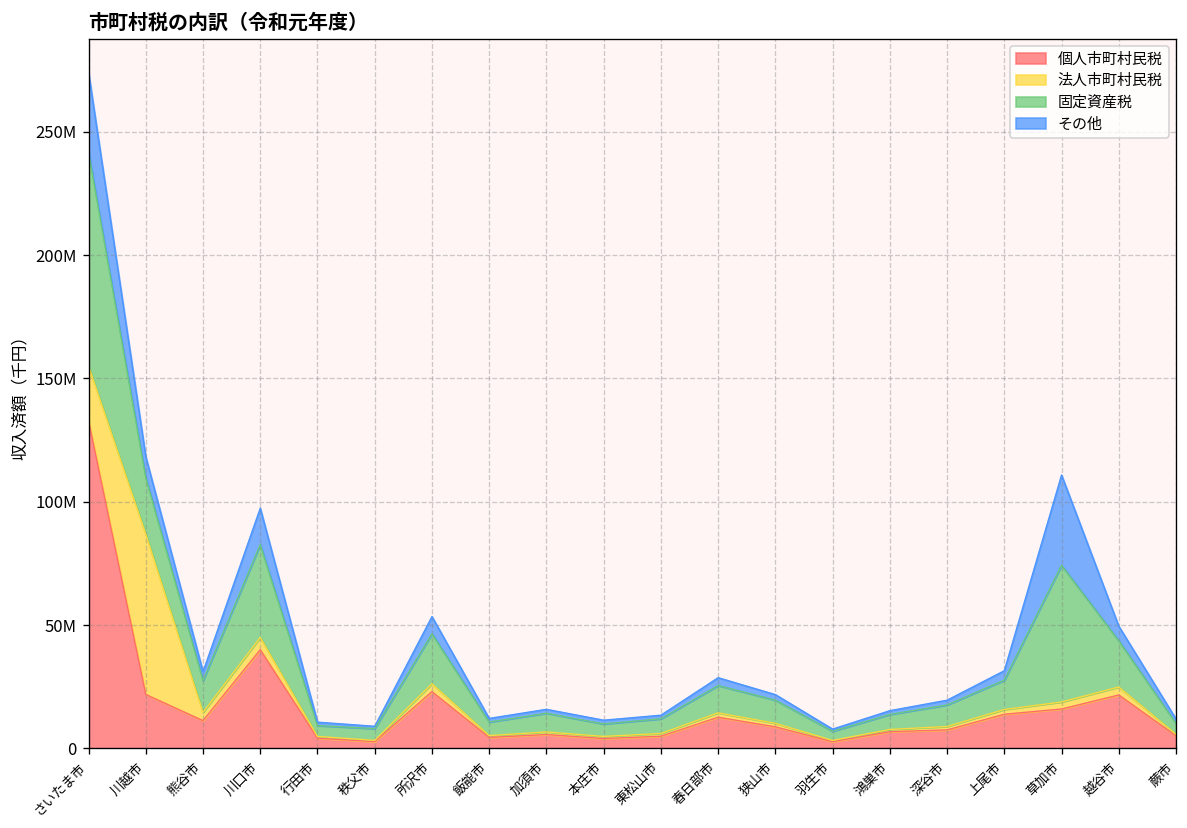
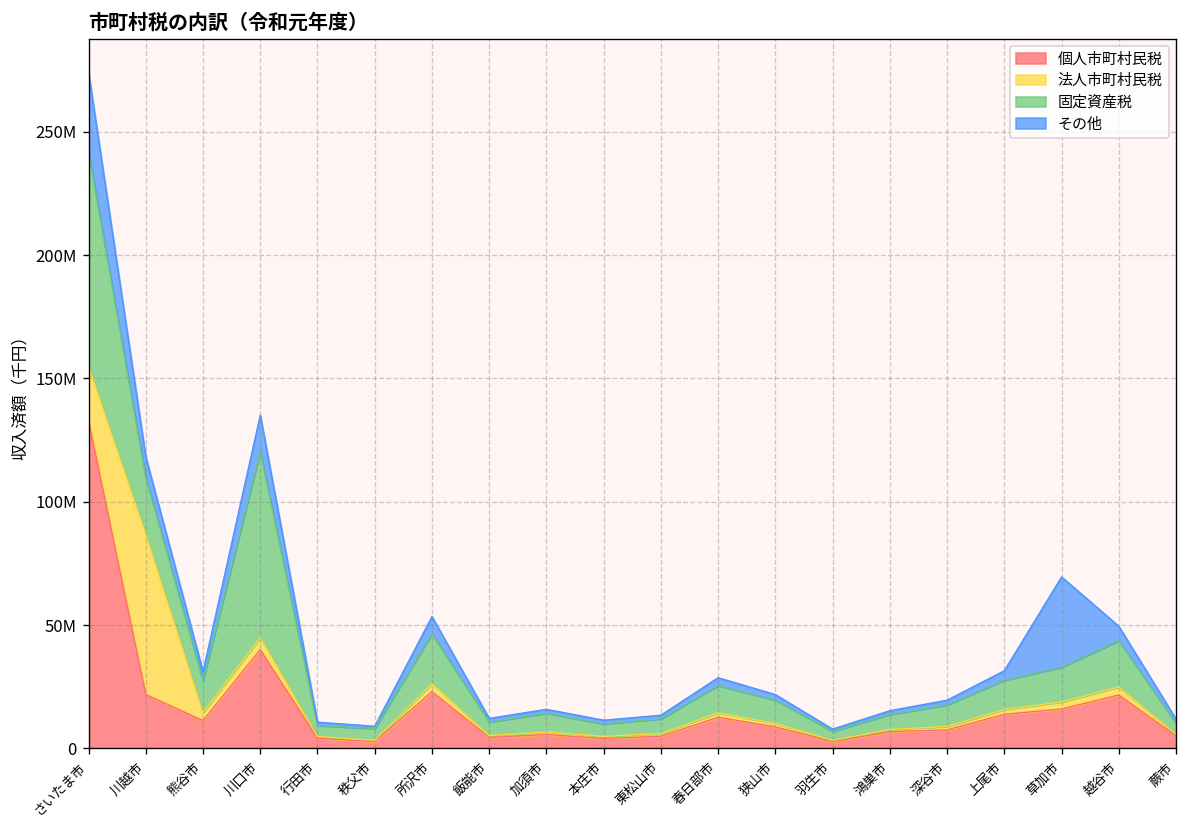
  {
    "個人市町村民税": {
      "さいたま市": 133000000,
      "川越市": 22000000,
      "熊谷市": 11000000,
      "川口市": 40000000,
      "所沢市": 23000000,
      "春日部市": 13000000,
      "狭山市": 9000000,
      "深谷市": 8000000,
      "上尾市": 14000000,
      "草加市": 16000000,
      "越谷市": 22000000
    },
    "法人市町村民税": {
      "さいたま市": 22000000,
      "川越市": 65000000,
      "熊谷市": 3000000,
      "川口市": 5000000,
      "所沢市": 3000000,
      "春日部市": 2000000,
      "狭山市": 1000000,
      "深谷市": 1000000,
      "上尾市": 2000000,
      "草加市": 3000000,
      "越谷市": 3000000
    },
    "固定資産税": {
      "さいたま市": 87000000,
      "川越市": 23000000,
      "熊谷市": 13000000,
-     "川口市": 38000000,
+     "川口市": 75000000,
      "行田市": 4000000,
      "所沢市": 20000000,
      "飯能市": 6000000,
      "加須市": 8000000,
      "本庄市": 5000000,
      "東松山市": 6000000,
      "春日部市": 11000000,
      "狭山市": 9000000,
      "鴻巣市": 6000000,
      "深谷市": 9000000,
      "上尾市": 12000000,
-     "草加市": 55000000,
+     "草加市": 14000000,
      "越谷市": 19000000,
      "蕨市": 4000000
    },
    "その他": {
      "さいたま市": 32000000,
      "川越市": 8000000,
      "熊谷市": 4000000,
      "川口市": 15000000,
      "行田市": 1000000,
      "所沢市": 7000000,
      "飯能市": 1000000,
      "加須市": 2000000,
      "本庄市": 2000000,
      "東松山市": 1000000,
      "春日部市": 3000000,
      "狭山市": 2000000,
      "鴻巣市": 2000000,
      "深谷市": 2000000,
      "上尾市": 4000000,
      "草加市": 37000000,
      "越谷市": 6000000,
      "蕨市": 2000000
    }
  }
